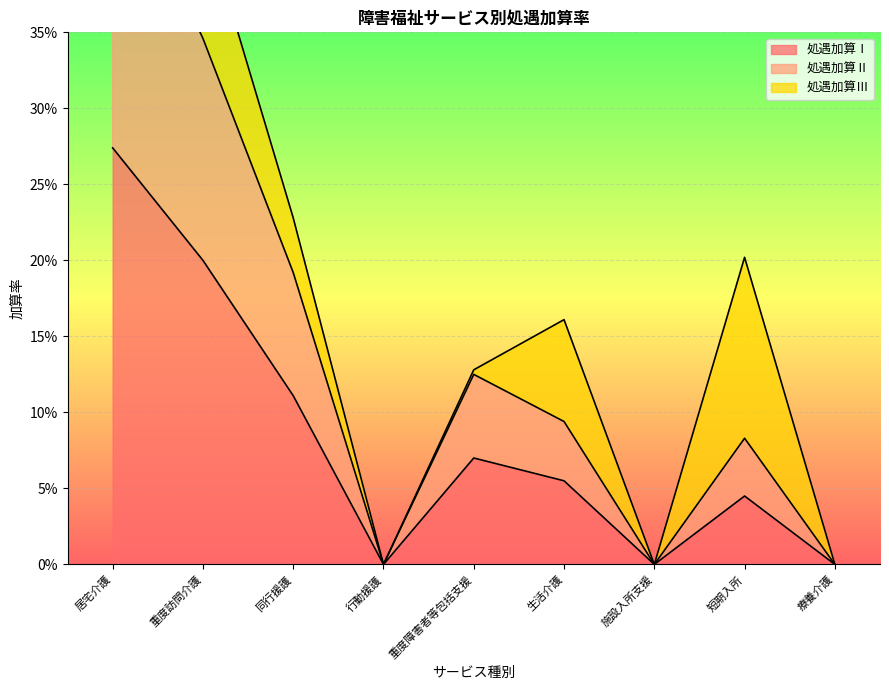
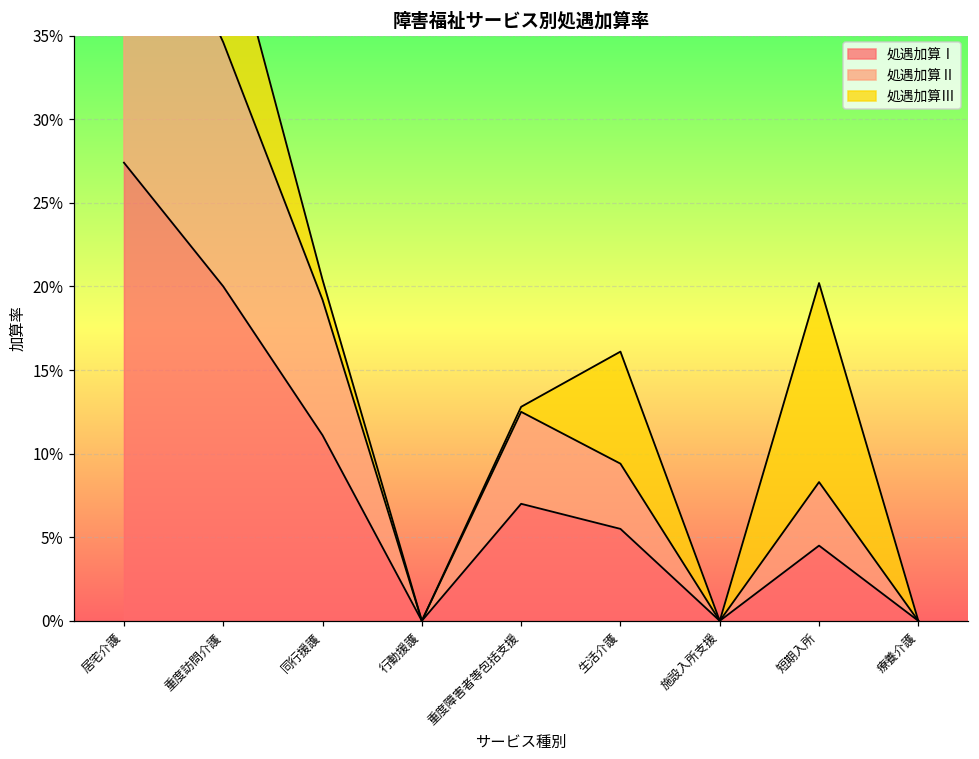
  {
    "処遇加算Ⅲ": {
-     "同行援護": "3.6%",
+     "同行援護": "1.2%",
      "重度障害者等包括支援": "0.3%",
      "生活介護": "6.7%",
      "短期入所": "11.9%"
    }
  }
